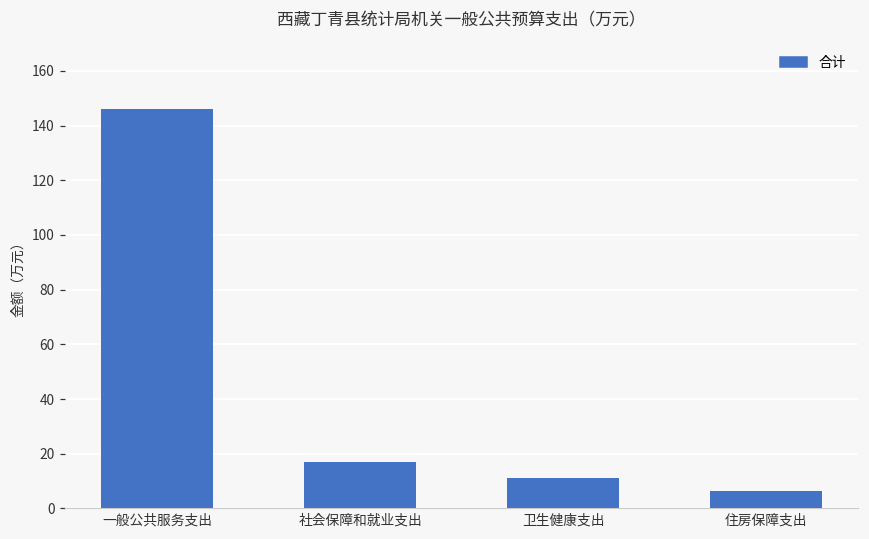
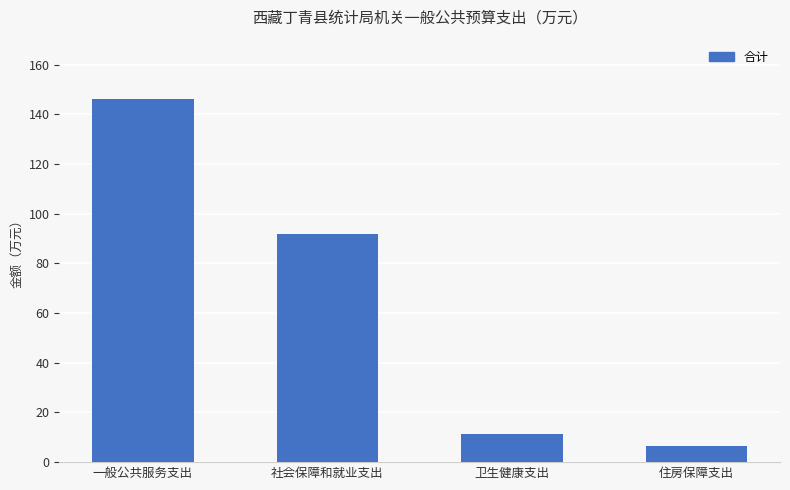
  {
    "一般公共服务支出": 146,
-   "社会保障和就业支出": 17,
+   "社会保障和就业支出": 92,
    "卫生健康支出": 11,
    "住房保障支出": 7
  }
